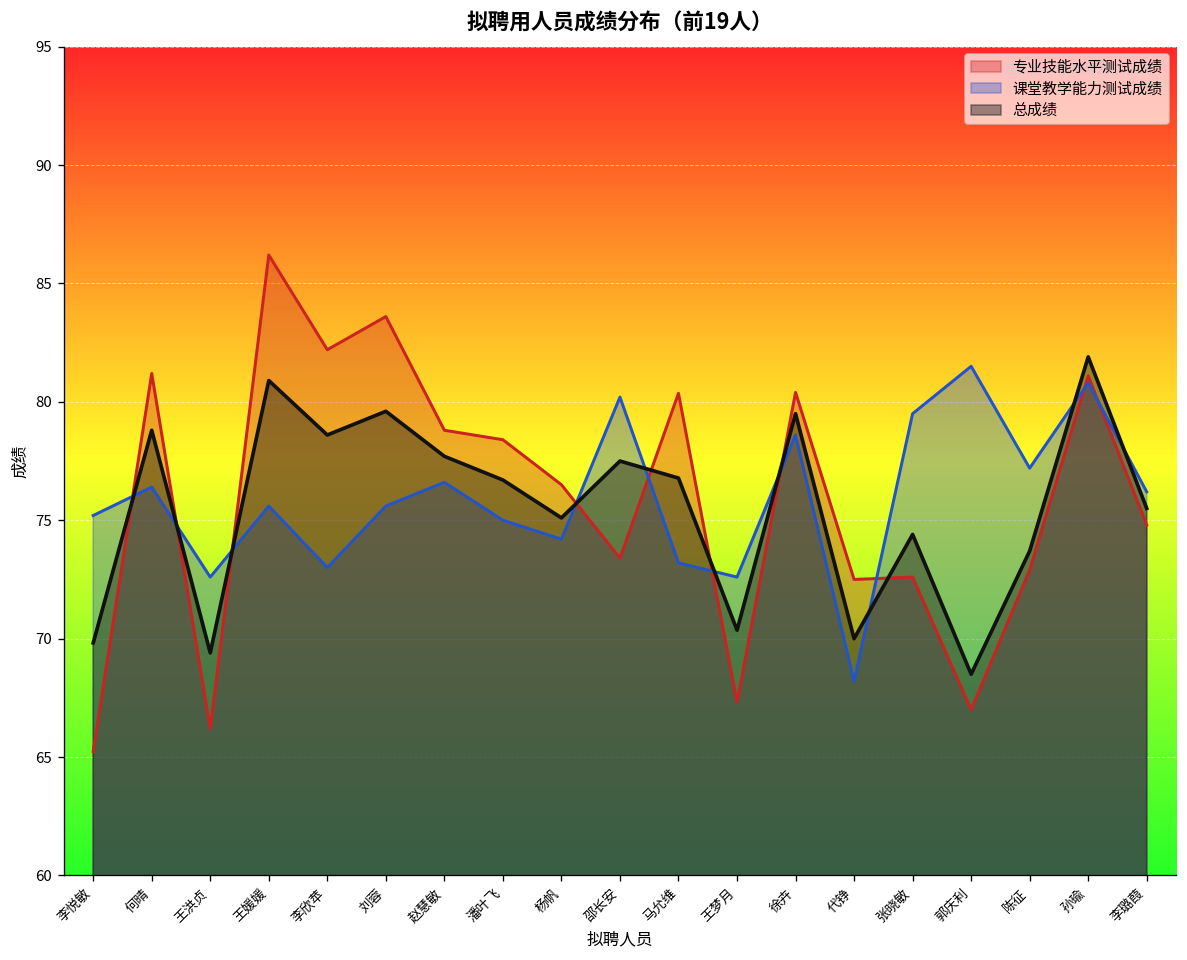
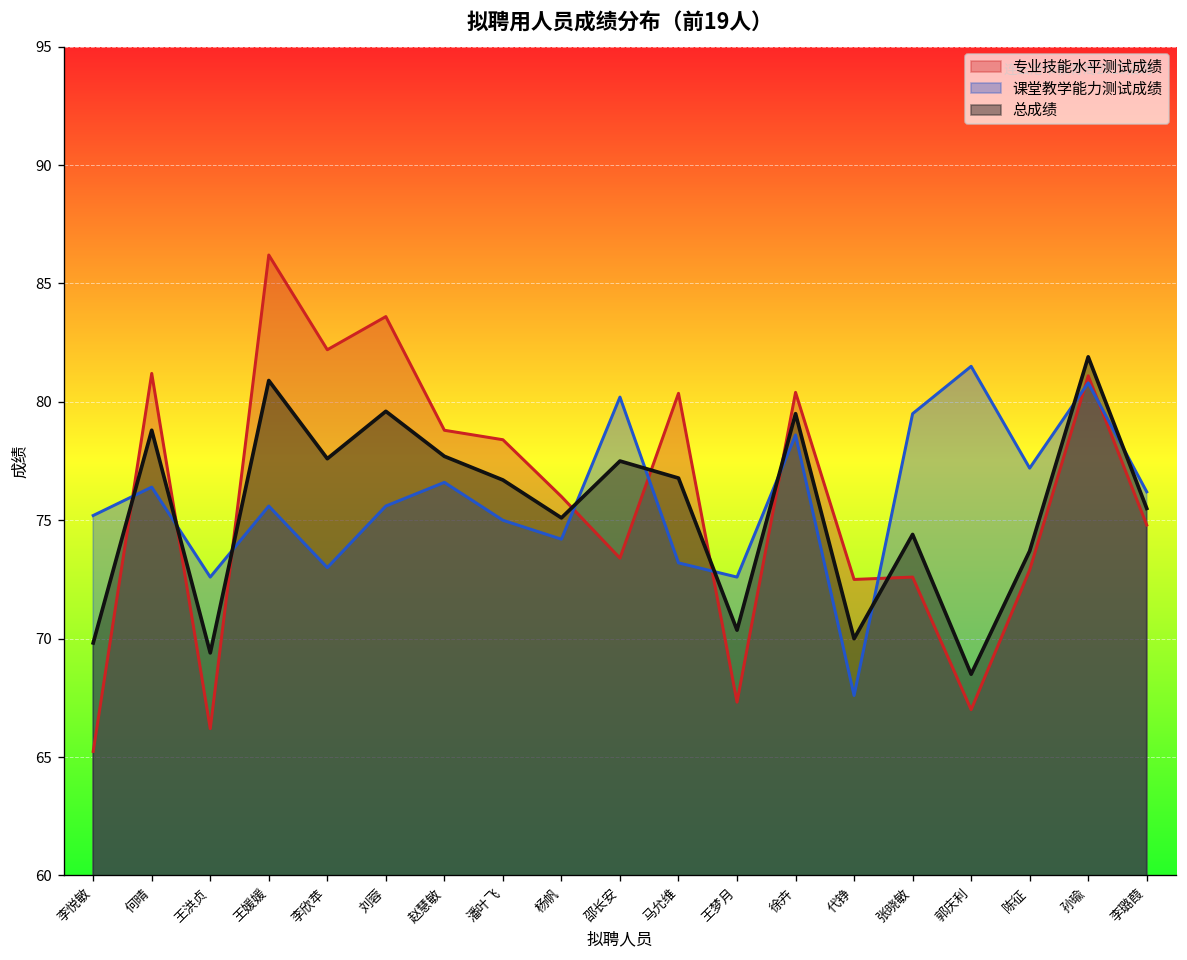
  {
    "专业技能水平测试成绩": {
      "李悦敏": 65.2,
      "何晴": 81.2,
      "王洪贞": 66.2,
      "王媛媛": 86.2,
      "李欣苹": 82.2,
      "刘蓉": 83.6,
      "赵慧敏": 78.8,
      "潘叶飞": 78.4,
-     "杨帆": 76.5,
+     "杨帆": 76.0,
      "邵长安": 73.4,
      "马允维": 80.4,
      "王梦月": 67.3,
      "徐卉": 80.4,
      "代铮": 72.5,
      "张晓敏": 72.6,
      "郭庆利": 67.0,
      "陈征": 72.9,
      "孙瑜": 81.1,
      "李璐葭": 74.8
    },
    "课堂教学能力测试成绩": {
      "李悦敏": 75.2,
      "何晴": 76.4,
      "王洪贞": 72.6,
      "王媛媛": 75.6,
      "李欣苹": 73.0,
      "刘蓉": 75.6,
      "赵慧敏": 76.6,
      "潘叶飞": 75.0,
      "杨帆": 74.2,
      "邵长安": 80.2,
      "马允维": 73.2,
      "王梦月": 72.6,
      "徐卉": 78.6,
-     "代铮": 68.2,
+     "代铮": 67.6,
      "张晓敏": 79.5,
      "郭庆利": 81.5,
      "陈征": 77.2,
      "孙瑜": 80.8,
      "李璐葭": 76.2
    },
    "总成绩": {
      "李悦敏": 69.8,
      "何晴": 78.8,
      "王洪贞": 69.4,
      "王媛媛": 80.9,
-     "李欣苹": 78.6,
+     "李欣苹": 77.6,
      "刘蓉": 79.6,
      "赵慧敏": 77.7,
      "潘叶飞": 76.7,
      "杨帆": 75.1,
      "邵长安": 77.5,
      "马允维": 76.8,
      "王梦月": 70.4,
      "徐卉": 79.5,
      "代铮": 70.0,
      "张晓敏": 74.4,
      "郭庆利": 68.5,
      "陈征": 73.7,
      "孙瑜": 81.9,
      "李璐葭": 75.5
    }
  }
